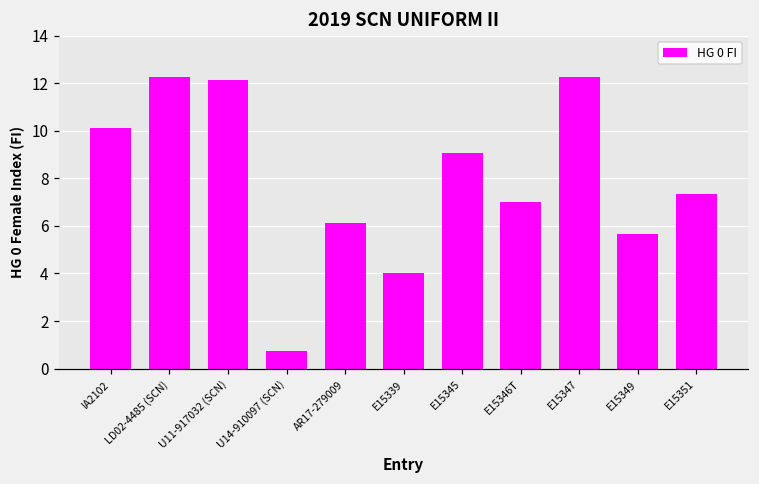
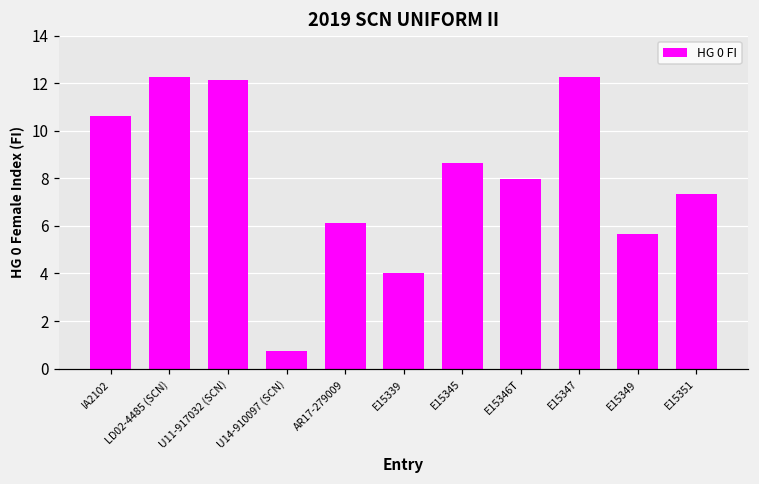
  {
-   "IA2102": 10.1,
+   "IA2102": 10.6,
    "LD02-4485 (SCN)": 12.2,
    "U11-917032 (SCN)": 12.1,
    "U14-910097 (SCN)": 0.7,
    "AR17-279009": 6.1,
    "E15339": 4.0,
-   "E15345": 9.1,
-   "E15346T": 7.0,
+   "E15345": 8.7,
+   "E15346T": 8.0,
    "E15347": 12.2,
    "E15349": 5.7,
    "E15351": 7.4
  }
